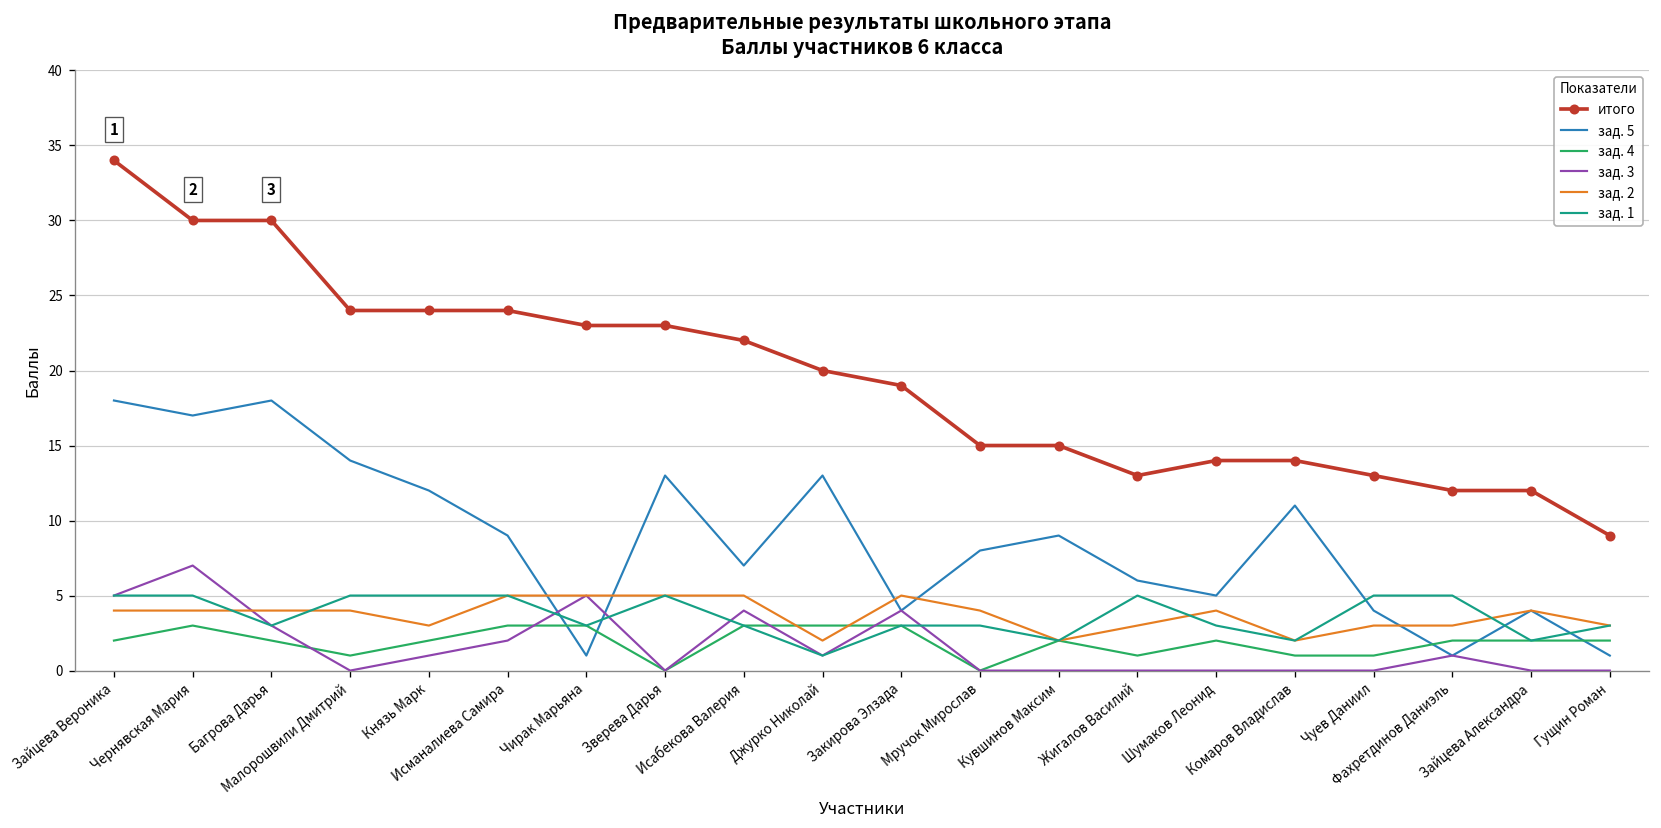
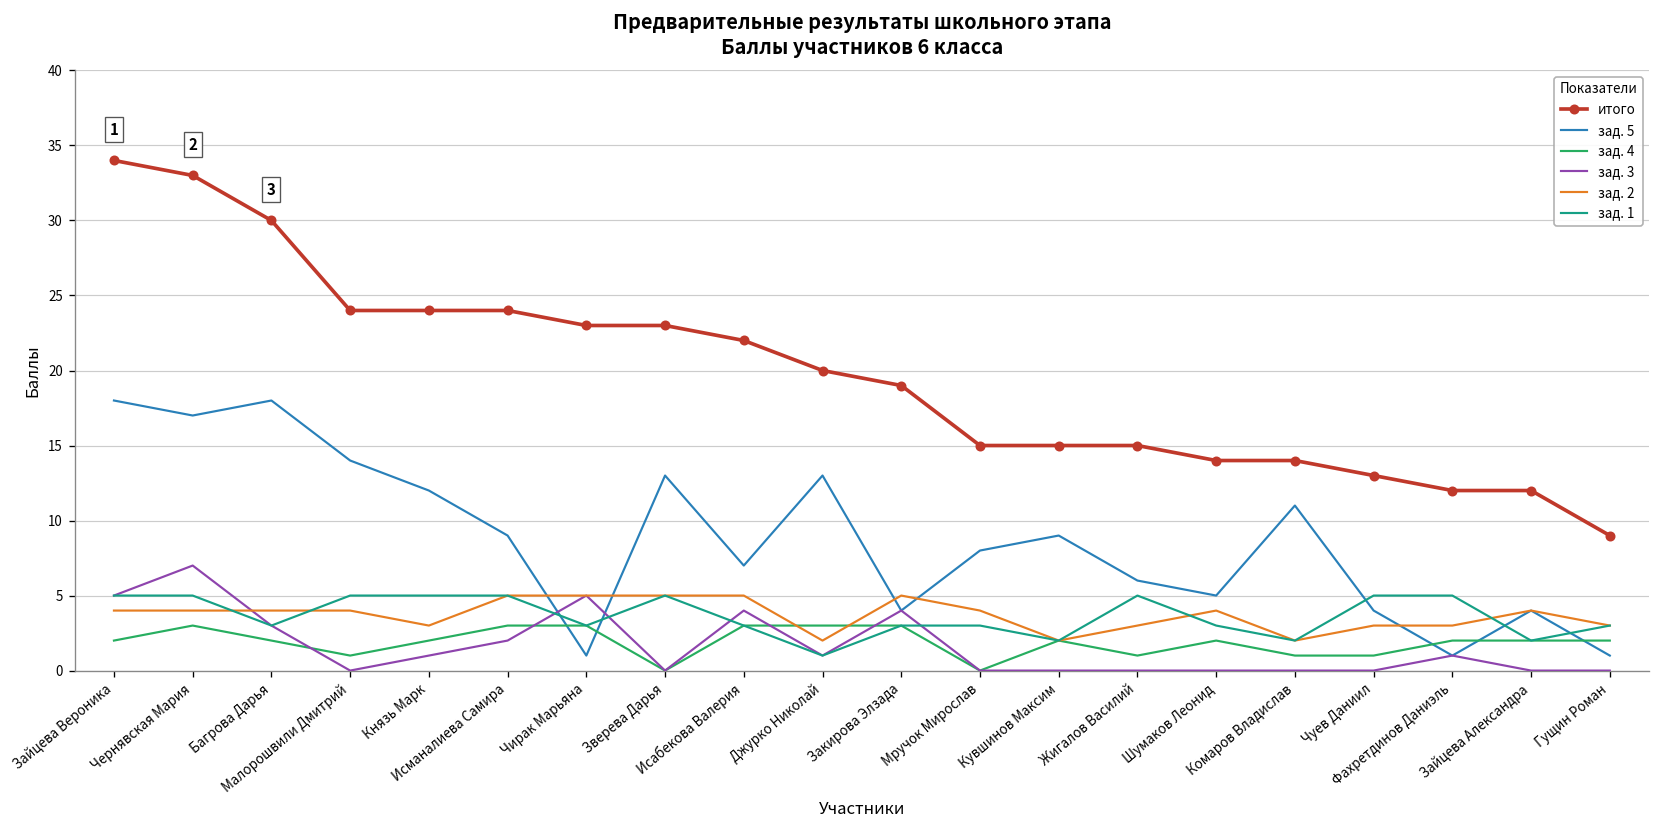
  {
    "итого": {
-     "Чернявская Мария": 30,
+     "Чернявская Мария": 33,
      "Малорошвили Дмитрий": 24,
      "Князь Марк": 24,
      "Исманалиева Самира": 24,
      "Чирак Марьяна": 23,
      "Зверева Дарья": 23,
      "Исабекова Валерия": 22,
      "Джурко Николай": 20,
      "Закирова Элзада": 19,
      "Мручок Мирослав": 15,
      "Кувшинов Максим": 15,
-     "Жигалов Василий": 13,
+     "Жигалов Василий": 15,
      "Шумаков Леонид": 14,
      "Комаров Владислав": 14,
      "Чуев Даниил": 13,
      "Фахретдинов Даниэль": 12,
      "Зайцева Александра": 12,
      "Гущин Роман": 9
    },
    "зад. 5": {
      "Зайцева Вероника": 18,
      "Чернявская Мария": 17,
      "Багрова Дарья": 18,
      "Малорошвили Дмитрий": 14,
      "Князь Марк": 12,
      "Исманалиева Самира": 9,
      "Чирак Марьяна": 1,
      "Зверева Дарья": 13,
      "Исабекова Валерия": 7,
      "Джурко Николай": 13,
      "Мручок Мирослав": 8,
      "Кувшинов Максим": 9,
      "Жигалов Василий": 6,
      "Шумаков Леонид": 5,
      "Комаров Владислав": 11,
      "Чуев Даниил": 4,
      "Гущин Роман": 1
    },
    "зад. 3": {
      "Чернявская Мария": 7,
      "Малорошвили Дмитрий": 0,
      "Князь Марк": 1,
      "Исманалиева Самира": 2,
      "Исабекова Валерия": 4,
      "Кувшинов Максим": 0,
      "Жигалов Василий": 0,
      "Шумаков Леонид": 0,
      "Комаров Владислав": 0,
      "Чуев Даниил": 0,
      "Зайцева Александра": 0,
      "Гущин Роман": 0
    },
    "зад. 2": {
      "Зайцева Вероника": 4,
      "Чернявская Мария": 4,
      "Багрова Дарья": 4,
      "Малорошвили Дмитрий": 4,
      "Князь Марк": 3,
      "Исабекова Валерия": 5,
      "Джурко Николай": 2,
      "Закирова Элзада": 5,
      "Мручок Мирослав": 4,
      "Жигалов Василий": 3,
      "Шумаков Леонид": 4,
      "Чуев Даниил": 3,
      "Фахретдинов Даниэль": 3
    }
  }
